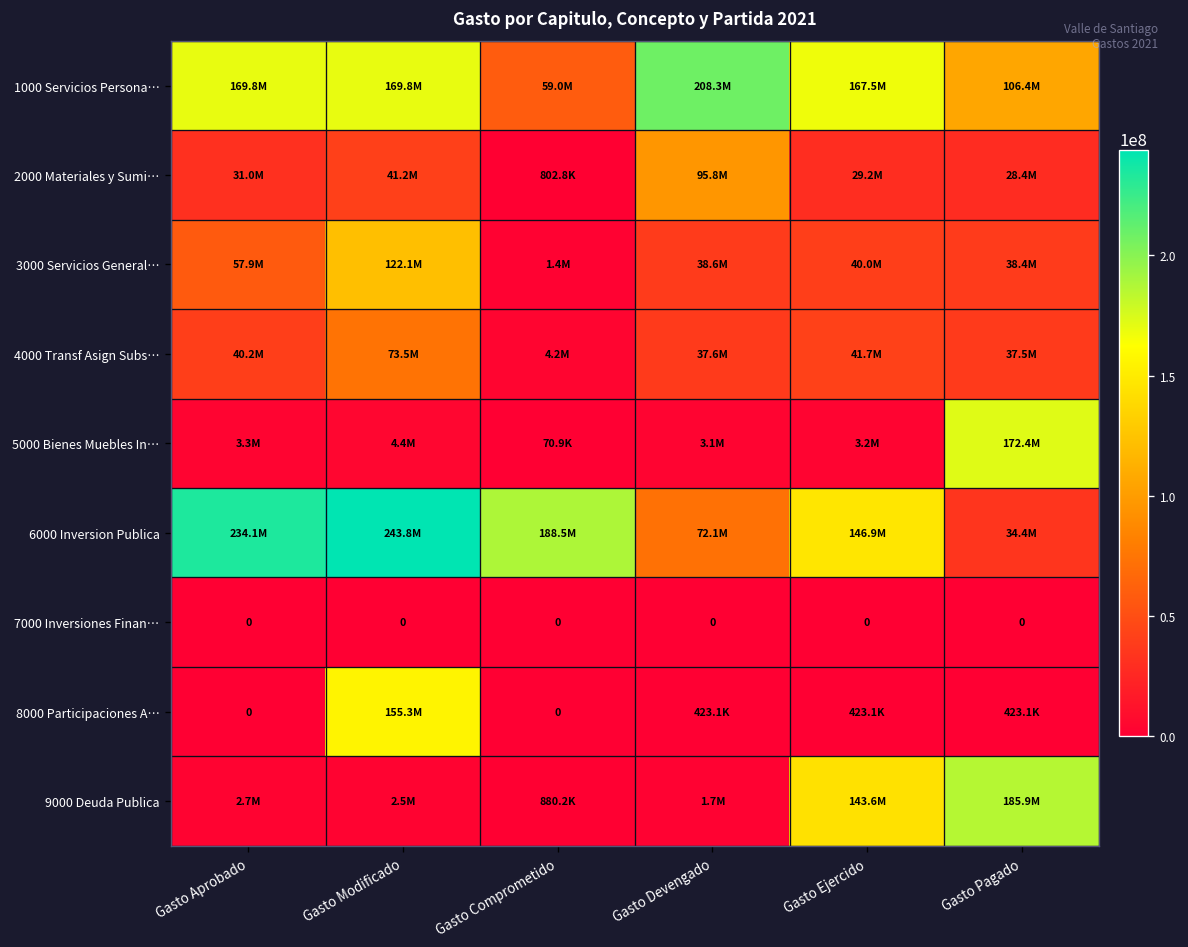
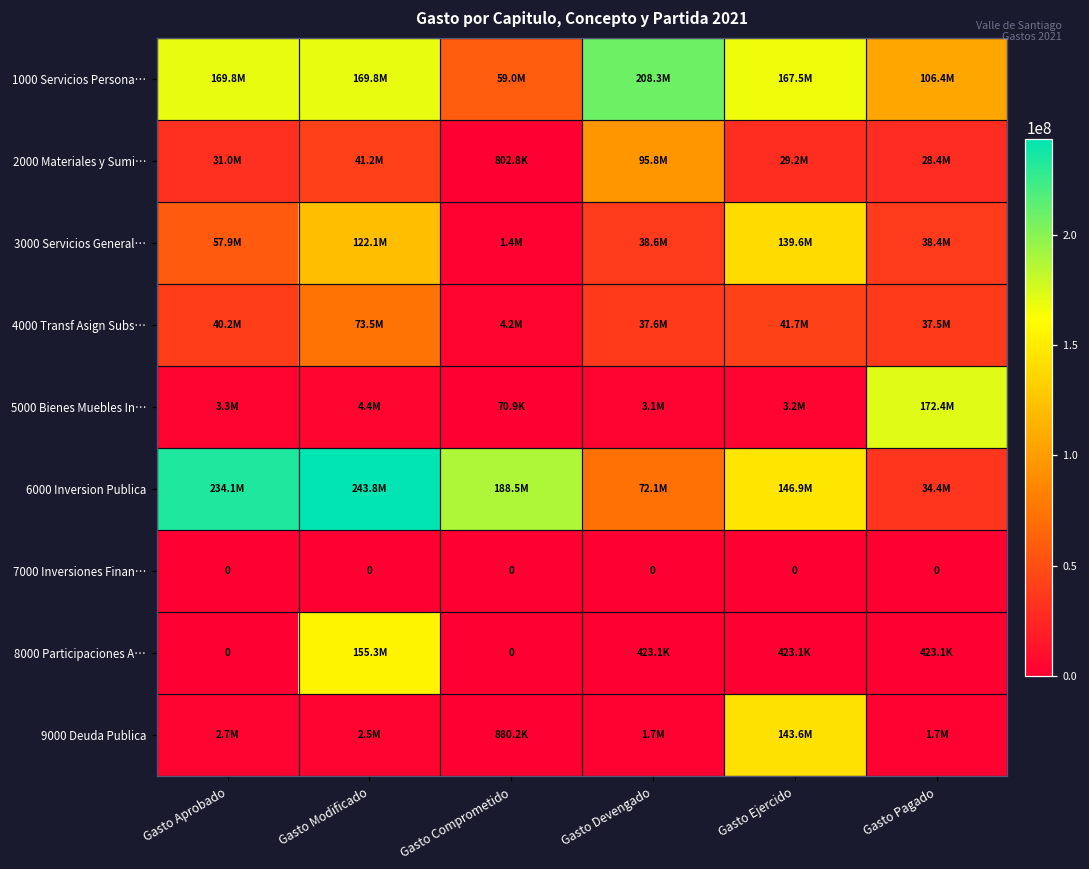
  {
    "1000 Servicios Persona…": {
      "Gasto Aprobado": "169.8M",
      "Gasto Modificado": "169.8M",
      "Gasto Comprometido": "59.0M",
      "Gasto Devengado": "208.3M",
      "Gasto Ejercido": "167.5M",
      "Gasto Pagado": "106.4M"
    },
    "2000 Materiales y Sumi…": {
      "Gasto Aprobado": "31.0M",
      "Gasto Modificado": "41.2M",
      "Gasto Comprometido": "802.8K",
      "Gasto Devengado": "95.8M",
      "Gasto Ejercido": "29.2M",
      "Gasto Pagado": "28.4M"
    },
    "3000 Servicios General…": {
      "Gasto Aprobado": "57.9M",
      "Gasto Modificado": "122.1M",
      "Gasto Comprometido": "1.4M",
      "Gasto Devengado": "38.6M",
-     "Gasto Ejercido": "40.0M",
+     "Gasto Ejercido": "139.6M",
      "Gasto Pagado": "38.4M"
    },
    "4000 Transf Asign Subs…": {
      "Gasto Aprobado": "40.2M",
      "Gasto Modificado": "73.5M",
      "Gasto Comprometido": "4.2M",
      "Gasto Devengado": "37.6M",
      "Gasto Ejercido": "41.7M",
      "Gasto Pagado": "37.5M"
    },
    "5000 Bienes Muebles In…": {
      "Gasto Aprobado": "3.3M",
      "Gasto Modificado": "4.4M",
      "Gasto Comprometido": "70.9K",
      "Gasto Devengado": "3.1M",
      "Gasto Ejercido": "3.2M",
      "Gasto Pagado": "172.4M"
    },
    "6000 Inversion Publica": {
      "Gasto Aprobado": "234.1M",
      "Gasto Modificado": "243.8M",
      "Gasto Comprometido": "188.5M",
      "Gasto Devengado": "72.1M",
      "Gasto Ejercido": "146.9M",
      "Gasto Pagado": "34.4M"
    },
    "7000 Inversiones Finan…": {
      "Gasto Aprobado": "0",
      "Gasto Modificado": "0",
      "Gasto Comprometido": "0",
      "Gasto Devengado": "0",
      "Gasto Ejercido": "0",
      "Gasto Pagado": "0"
    },
    "8000 Participaciones A…": {
      "Gasto Aprobado": "0",
      "Gasto Modificado": "155.3M",
      "Gasto Comprometido": "0",
      "Gasto Devengado": "423.1K",
      "Gasto Ejercido": "423.1K",
      "Gasto Pagado": "423.1K"
    },
    "9000 Deuda Publica": {
      "Gasto Aprobado": "2.7M",
      "Gasto Modificado": "2.5M",
      "Gasto Comprometido": "880.2K",
      "Gasto Devengado": "1.7M",
      "Gasto Ejercido": "143.6M",
-     "Gasto Pagado": "185.9M"
+     "Gasto Pagado": "1.7M"
    }
  }
